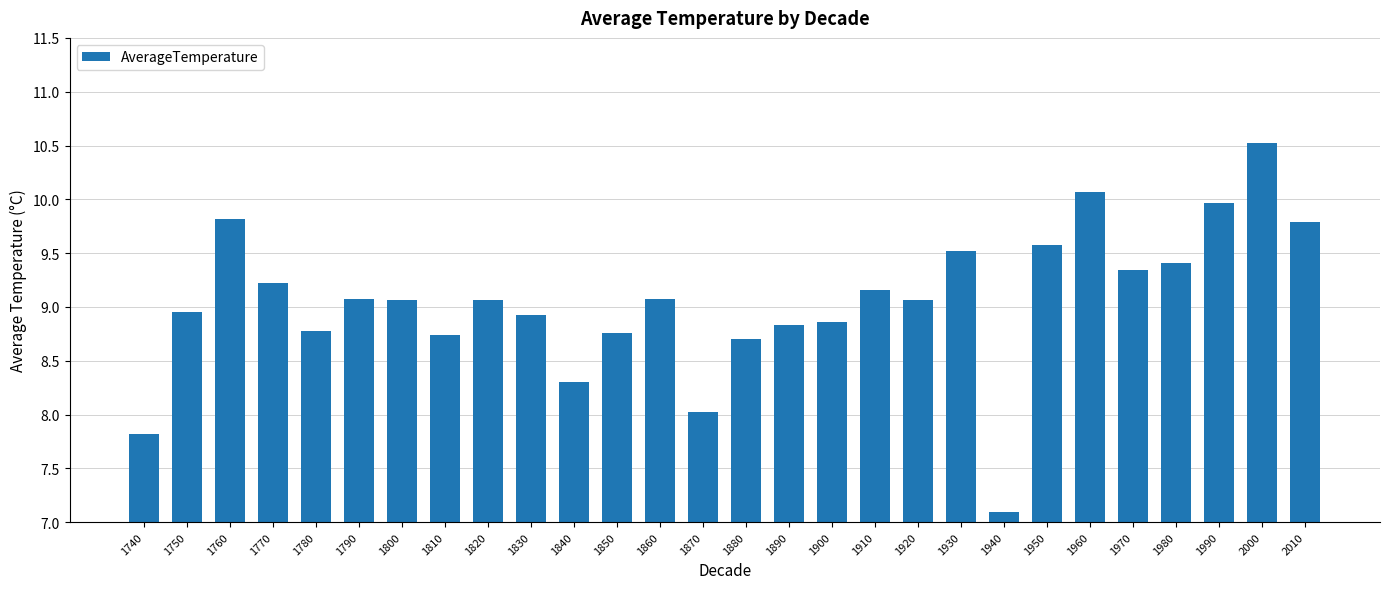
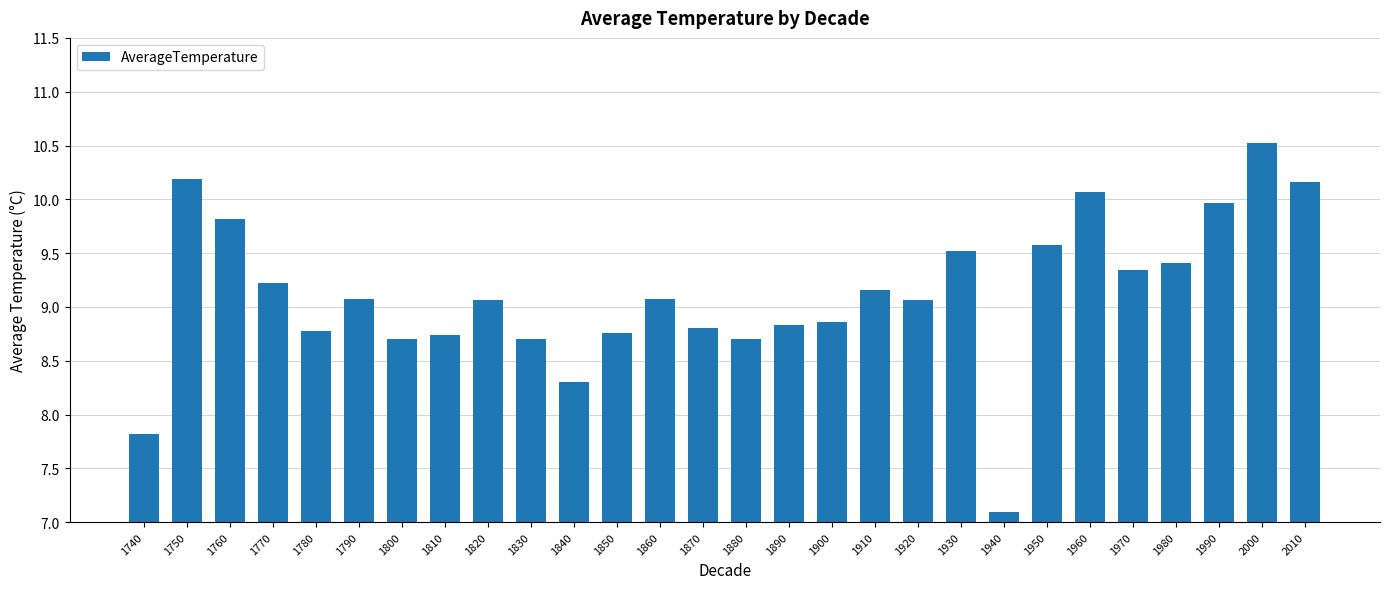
  {
    "1740": 7.82,
-   "1750": 8.95,
+   "1750": 10.19,
    "1760": 9.81,
    "1770": 9.22,
    "1780": 8.78,
    "1790": 9.08,
-   "1800": 9.06,
+   "1800": 8.70,
    "1810": 8.74,
    "1820": 9.06,
-   "1830": 8.93,
+   "1830": 8.70,
    "1840": 8.30,
    "1850": 8.75,
    "1860": 9.07,
-   "1870": 8.02,
+   "1870": 8.80,
    "1880": 8.70,
    "1890": 8.83,
    "1900": 8.86,
    "1910": 9.16,
    "1920": 9.06,
    "1930": 9.52,
    "1940": 7.09,
    "1950": 9.57,
    "1960": 10.07,
    "1970": 9.34,
    "1980": 9.41,
    "1990": 9.96,
    "2000": 10.52,
-   "2010": 9.79
+   "2010": 10.16
  }
